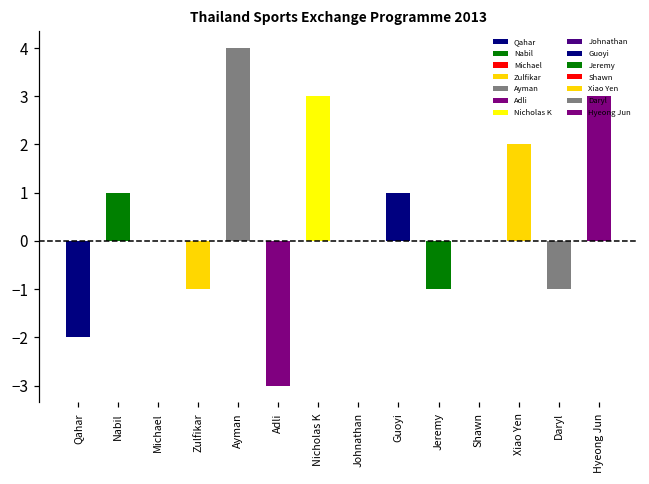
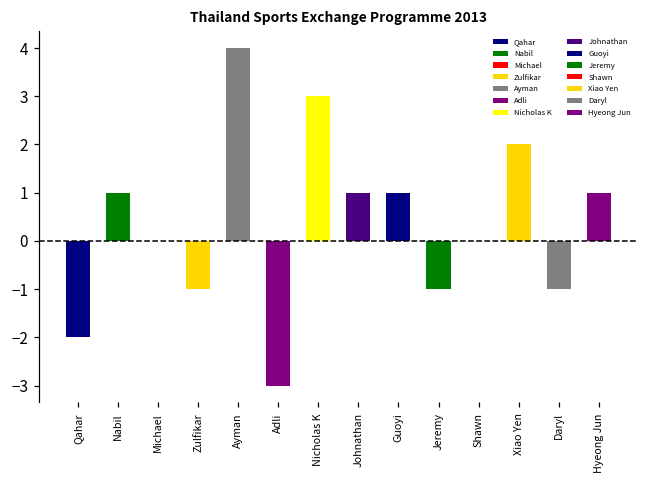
  {
    "Qahar": -2,
    "Nabil": 1,
    "Michael": 0,
    "Zulfikar": -1,
    "Ayman": 4,
    "Adli": -3,
    "Nicholas K": 3,
-   "Johnathan": 0,
+   "Johnathan": 1,
    "Guoyi": 1,
    "Jeremy": -1,
    "Shawn": 0,
    "Xiao Yen": 2,
    "Daryl": -1,
-   "Hyeong Jun": 3
+   "Hyeong Jun": 1
  }
